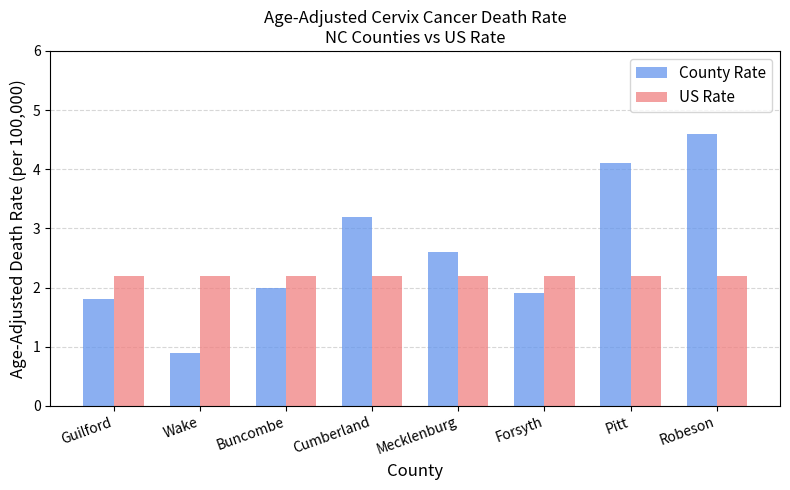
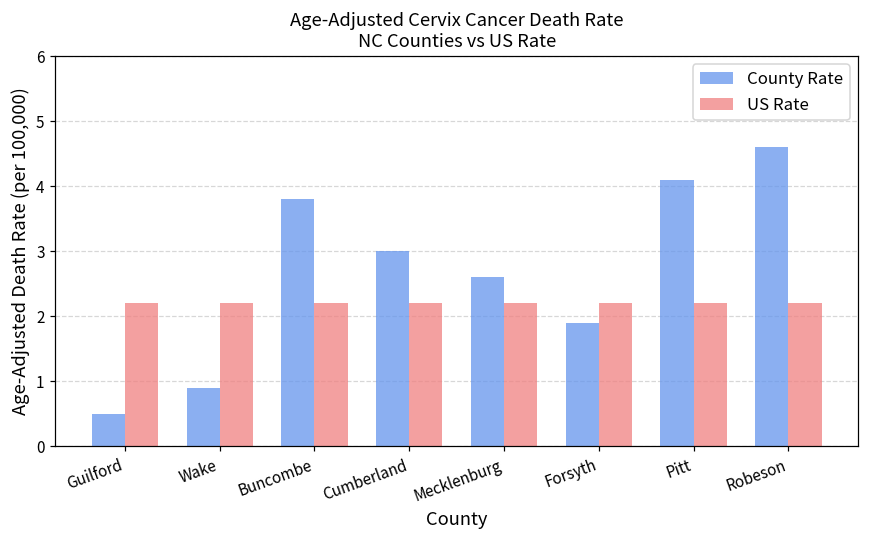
  {
    "County Rate": {
-     "Guilford": 1.8,
+     "Guilford": 0.5,
      "Wake": 0.9,
-     "Buncombe": 2.0,
-     "Cumberland": 3.2,
+     "Buncombe": 3.8,
+     "Cumberland": 3.0,
      "Mecklenburg": 2.6,
      "Forsyth": 1.9,
      "Pitt": 4.1,
      "Robeson": 4.6
    },
    "US Rate": {
      "Guilford": 2.2,
      "Wake": 2.2,
      "Buncombe": 2.2,
      "Cumberland": 2.2,
      "Mecklenburg": 2.2,
      "Forsyth": 2.2,
      "Pitt": 2.2,
      "Robeson": 2.2
    }
  }
